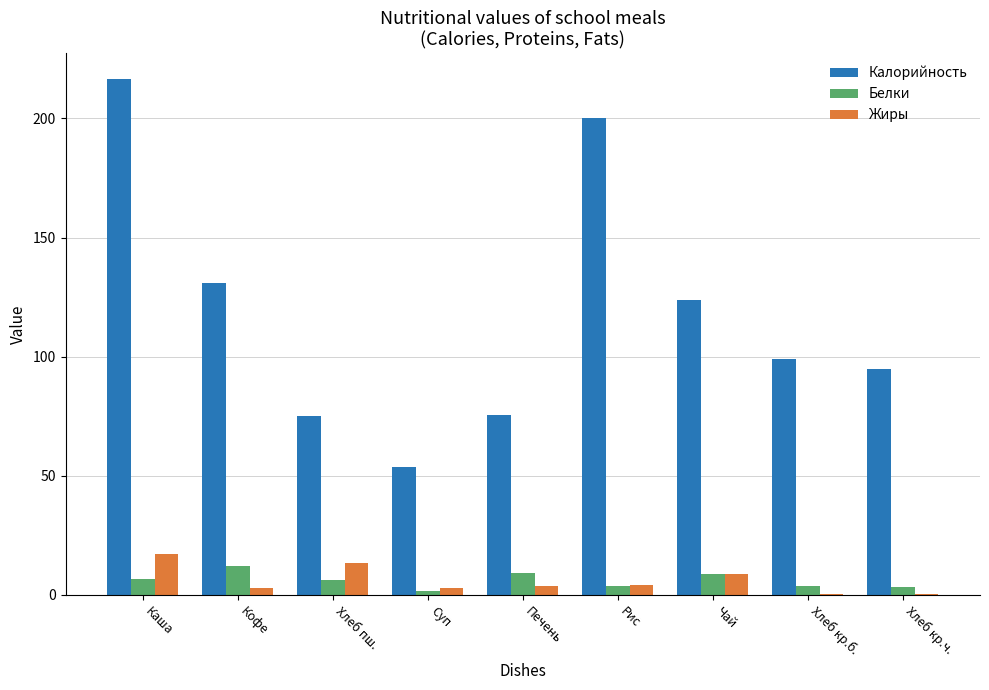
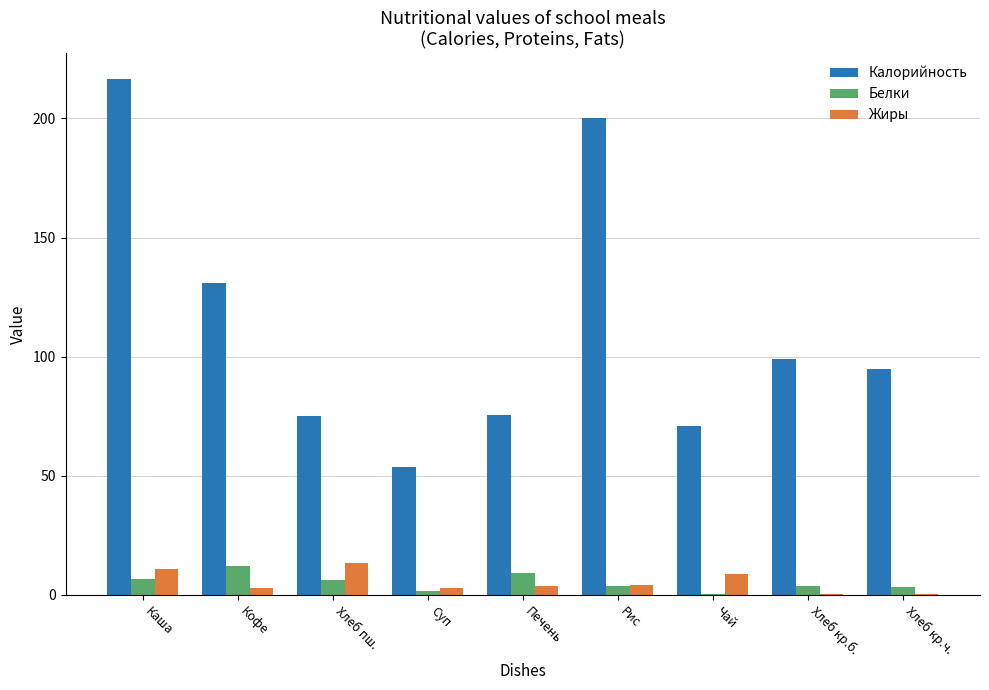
  {
    "Калорийность": {
      "Каша": 216,
      "Кофе": 131,
      "Хлеб пш.": 75,
      "Суп": 54,
      "Печень": 75,
      "Рис": 200,
-     "Чай": 124,
+     "Чай": 71,
      "Хлеб кр.б.": 99,
      "Хлеб кр.ч.": 95
    },
    "Белки": {
      "Каша": 7,
      "Кофе": 12,
      "Хлеб пш.": 6,
      "Суп": 2,
      "Печень": 9,
      "Рис": 4,
-     "Чай": 9,
+     "Чай": 0,
      "Хлеб кр.б.": 4,
      "Хлеб кр.ч.": 3
    },
    "Жиры": {
-     "Каша": 17,
+     "Каша": 11,
      "Кофе": 3,
      "Хлеб пш.": 14,
      "Суп": 3,
      "Печень": 4,
      "Рис": 4,
      "Чай": 9
    }
  }
